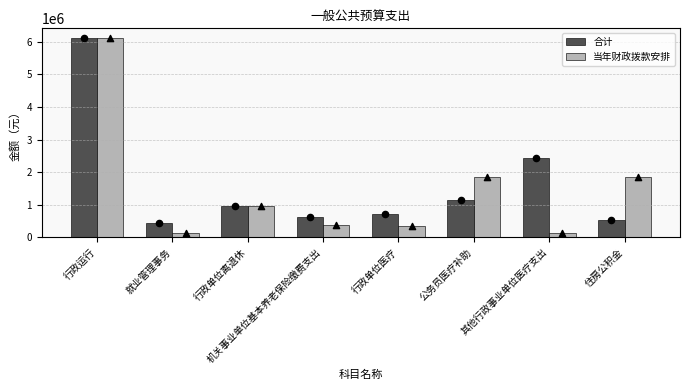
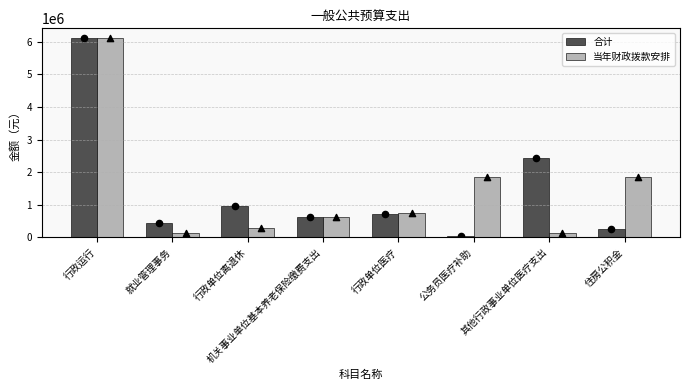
  {
    "合计": {
      "行政运行": 6100000,
      "就业管理事务": 400000,
      "行政单位离退休": 1000000,
      "机关事业单位基本养老保险缴费支出": 600000,
      "行政单位医疗": 700000,
-     "公务员医疗补助": 1100000,
+     "公务员医疗补助": 0,
      "其他行政事业单位医疗支出": 2400000,
-     "住房公积金": 500000
+     "住房公积金": 300000
    },
    "当年财政拨款安排": {
      "行政运行": 6100000,
      "就业管理事务": 100000,
-     "行政单位离退休": 1000000,
-     "机关事业单位基本养老保险缴费支出": 400000,
-     "行政单位医疗": 300000,
+     "行政单位离退休": 300000,
+     "机关事业单位基本养老保险缴费支出": 600000,
+     "行政单位医疗": 700000,
      "公务员医疗补助": 1900000,
      "其他行政事业单位医疗支出": 100000,
      "住房公积金": 1800000
    }
  }
